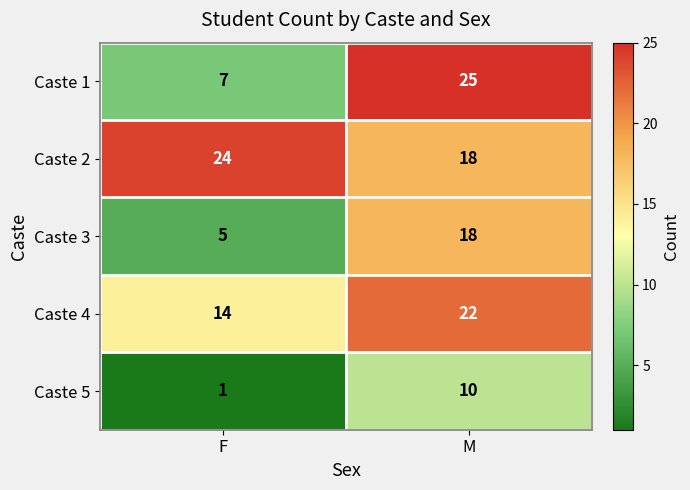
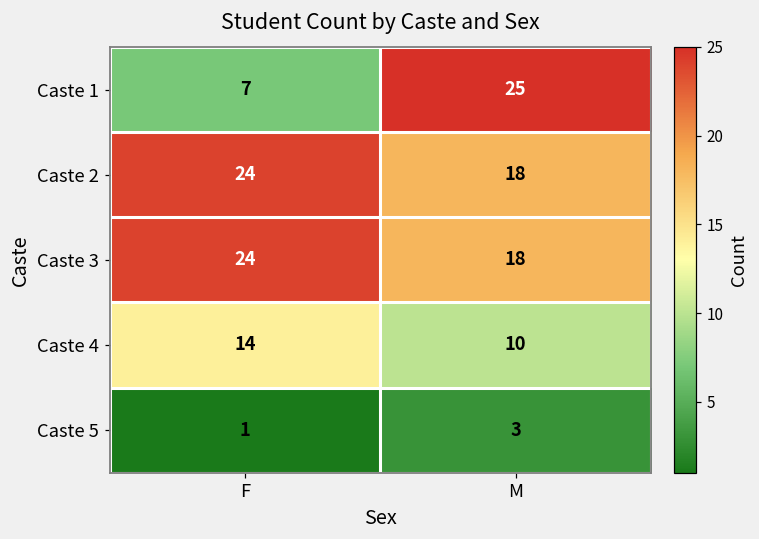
  {
    "Caste 1": {
      "F": 7,
      "M": 25
    },
    "Caste 2": {
      "F": 24,
      "M": 18
    },
    "Caste 3": {
-     "F": 5,
+     "F": 24,
      "M": 18
    },
    "Caste 4": {
      "F": 14,
-     "M": 22
+     "M": 10
    },
    "Caste 5": {
      "F": 1,
-     "M": 10
+     "M": 3
    }
  }
